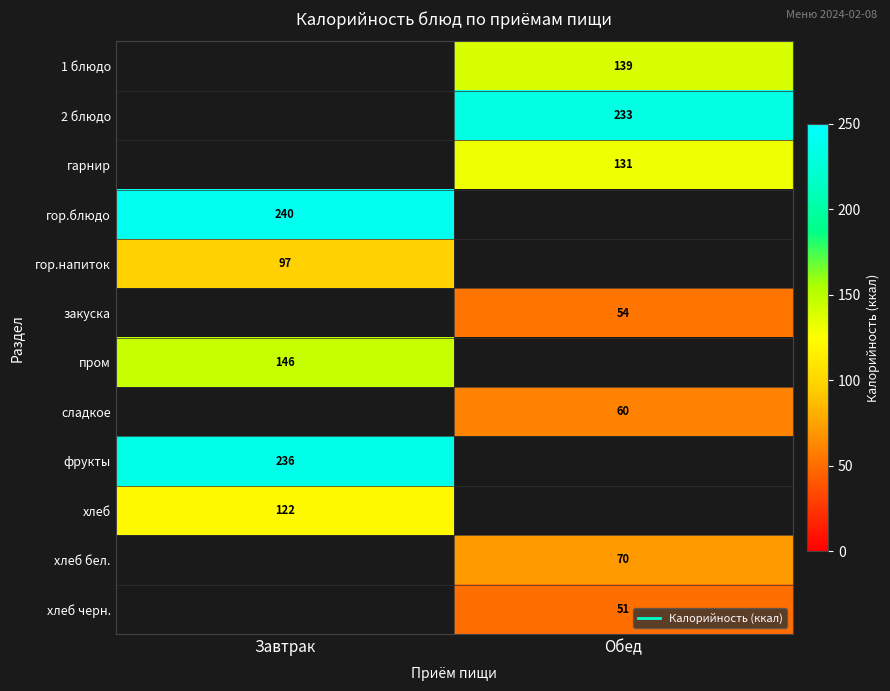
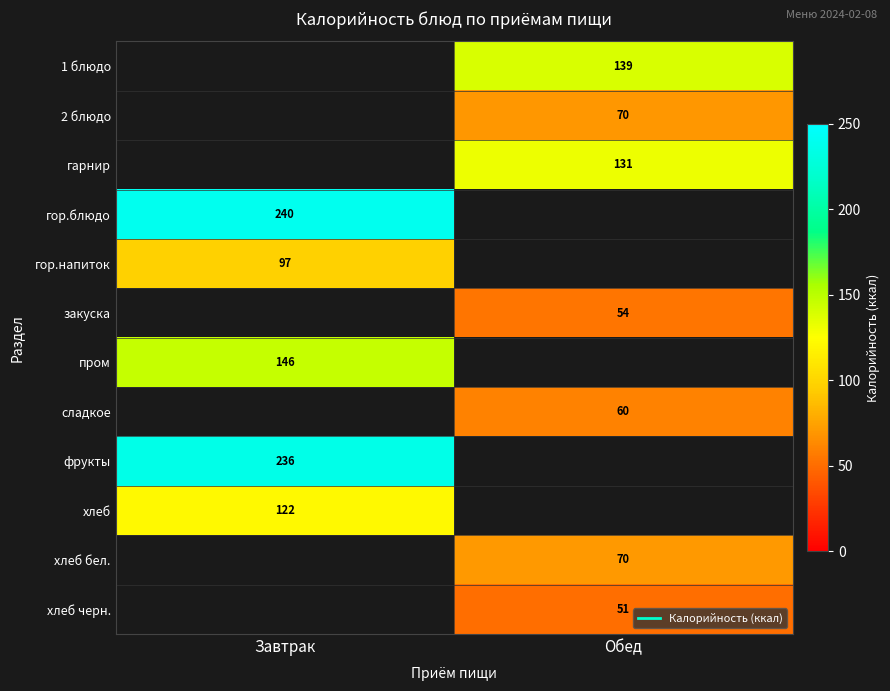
  {
    "1 блюдо": {
      "Обед": 139
    },
    "2 блюдо": {
-     "Обед": 233
+     "Обед": 70
    },
    "гарнир": {
      "Обед": 131
    },
    "гор.блюдо": {
      "Завтрак": 240
    },
    "гор.напиток": {
      "Завтрак": 97
    },
    "закуска": {
      "Обед": 54
    },
    "пром": {
      "Завтрак": 146
    },
    "сладкое": {
      "Обед": 60
    },
    "фрукты": {
      "Завтрак": 236
    },
    "хлеб": {
      "Завтрак": 122
    },
    "хлеб бел.": {
      "Обед": 70
    },
    "хлеб черн.": {
      "Обед": 51
    }
  }
